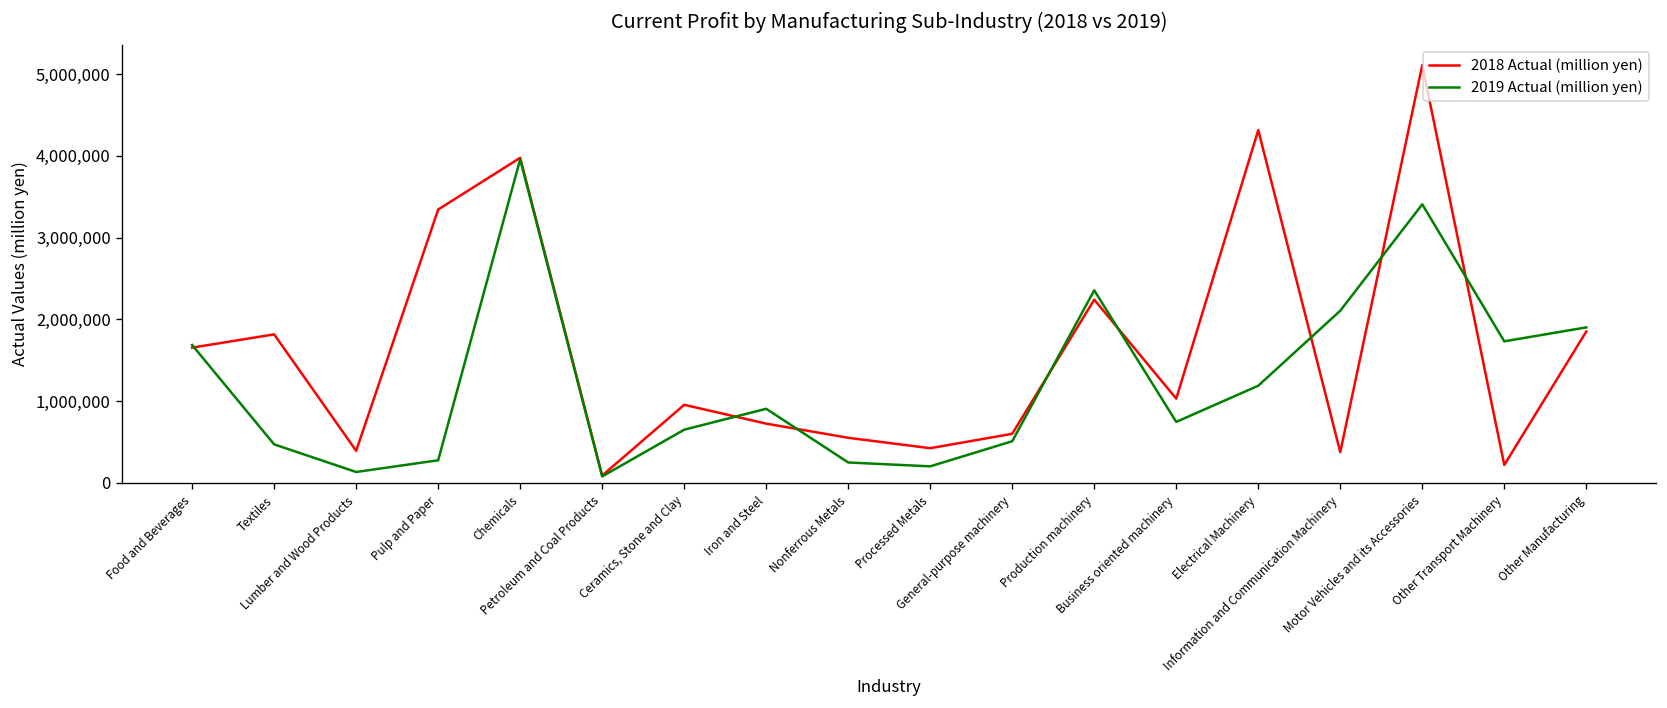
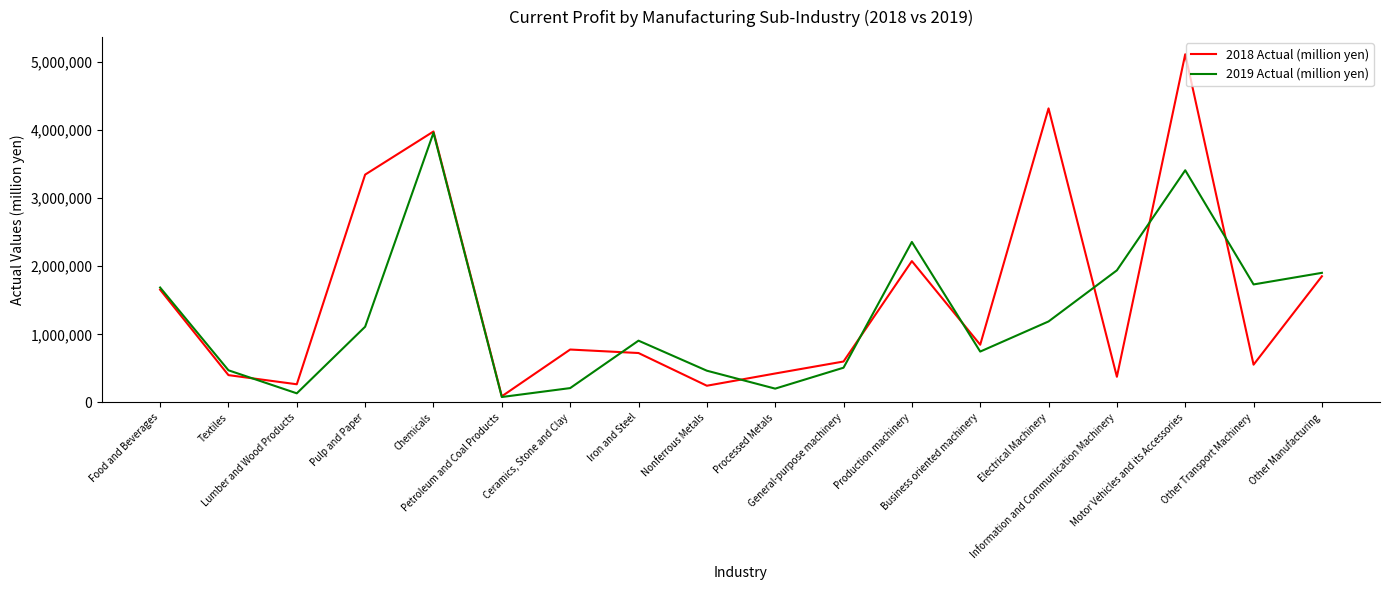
  {
    "2018 Actual (million yen)": {
-     "Textiles": "1,800,000",
-     "Lumber and Wood Products": "400,000",
+     "Textiles": "400,000",
+     "Lumber and Wood Products": "300,000",
      "Pulp and Paper": "3,300,000",
-     "Ceramics, Stone and Clay": "1,000,000",
+     "Ceramics, Stone and Clay": "800,000",
      "Iron and Steel": "700,000",
-     "Nonferrous Metals": "600,000",
+     "Nonferrous Metals": "200,000",
      "Processed Metals": "400,000",
      "General-purpose machinery": "600,000",
-     "Production machinery": "2,200,000",
-     "Business oriented machinery": "1,000,000",
+     "Production machinery": "2,100,000",
+     "Business oriented machinery": "800,000",
      "Electrical Machinery": "4,300,000",
      "Information and Communication Machinery": "400,000",
      "Motor Vehicles and its Accessories": "5,100,000",
-     "Other Transport Machinery": "200,000",
+     "Other Transport Machinery": "600,000",
      "Other Manufacturing": "1,900,000"
    },
    "2019 Actual (million yen)": {
      "Textiles": "500,000",
      "Lumber and Wood Products": "100,000",
-     "Pulp and Paper": "300,000",
-     "Ceramics, Stone and Clay": "700,000",
+     "Pulp and Paper": "1,100,000",
+     "Ceramics, Stone and Clay": "200,000",
      "Iron and Steel": "900,000",
-     "Nonferrous Metals": "300,000",
+     "Nonferrous Metals": "500,000",
      "Processed Metals": "200,000",
      "General-purpose machinery": "500,000",
      "Production machinery": "2,400,000",
      "Business oriented machinery": "700,000",
      "Electrical Machinery": "1,200,000",
-     "Information and Communication Machinery": "2,100,000",
+     "Information and Communication Machinery": "1,900,000",
      "Motor Vehicles and its Accessories": "3,400,000",
      "Other Transport Machinery": "1,700,000",
      "Other Manufacturing": "1,900,000"
    }
  }
